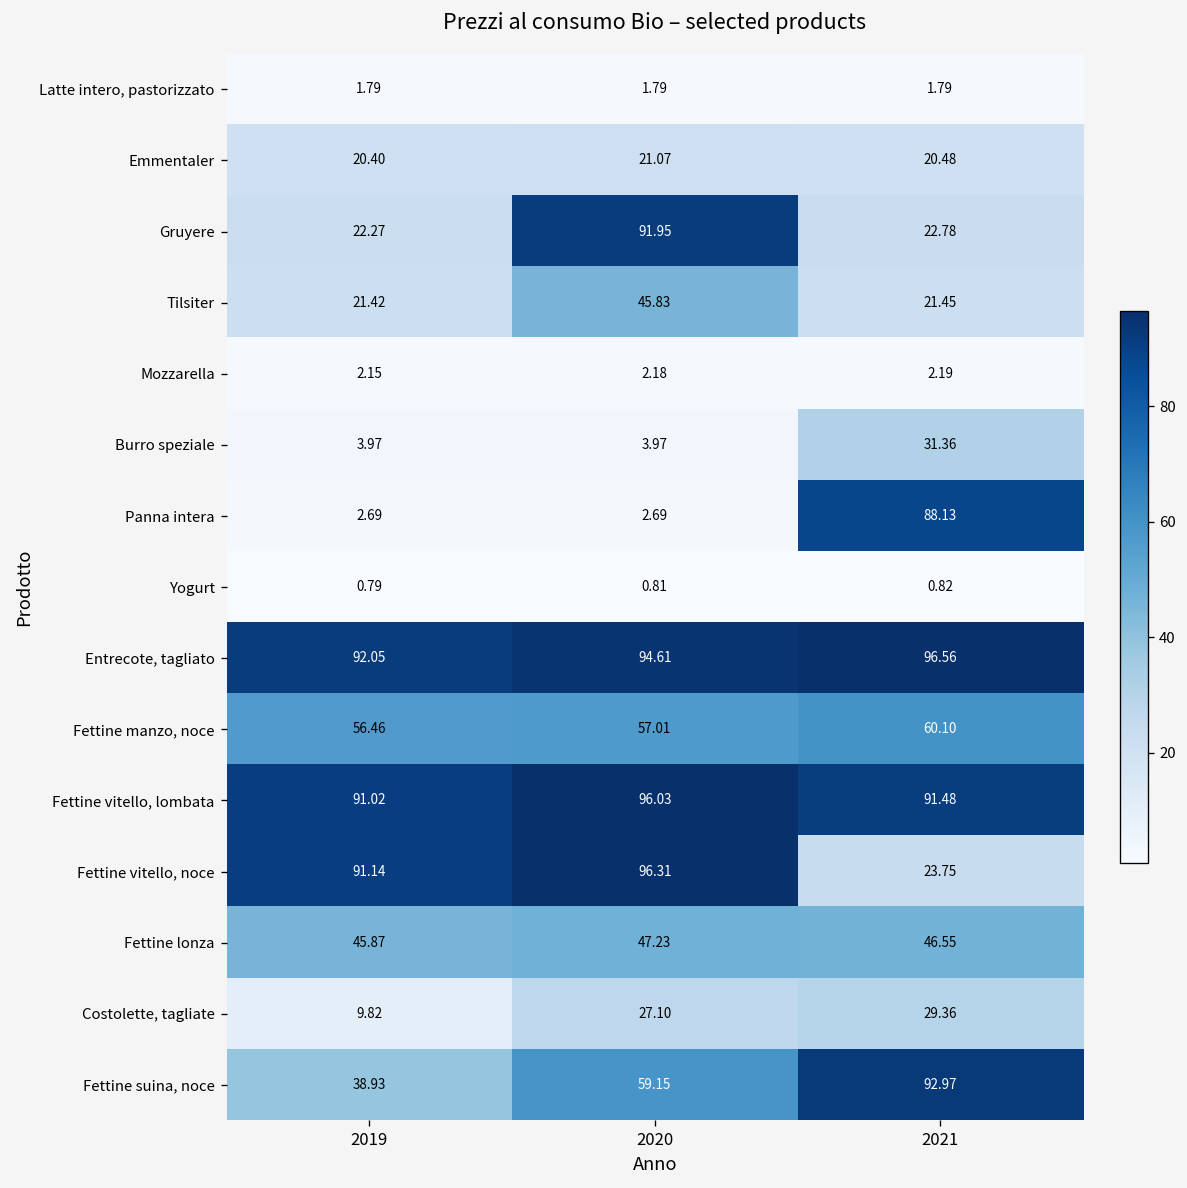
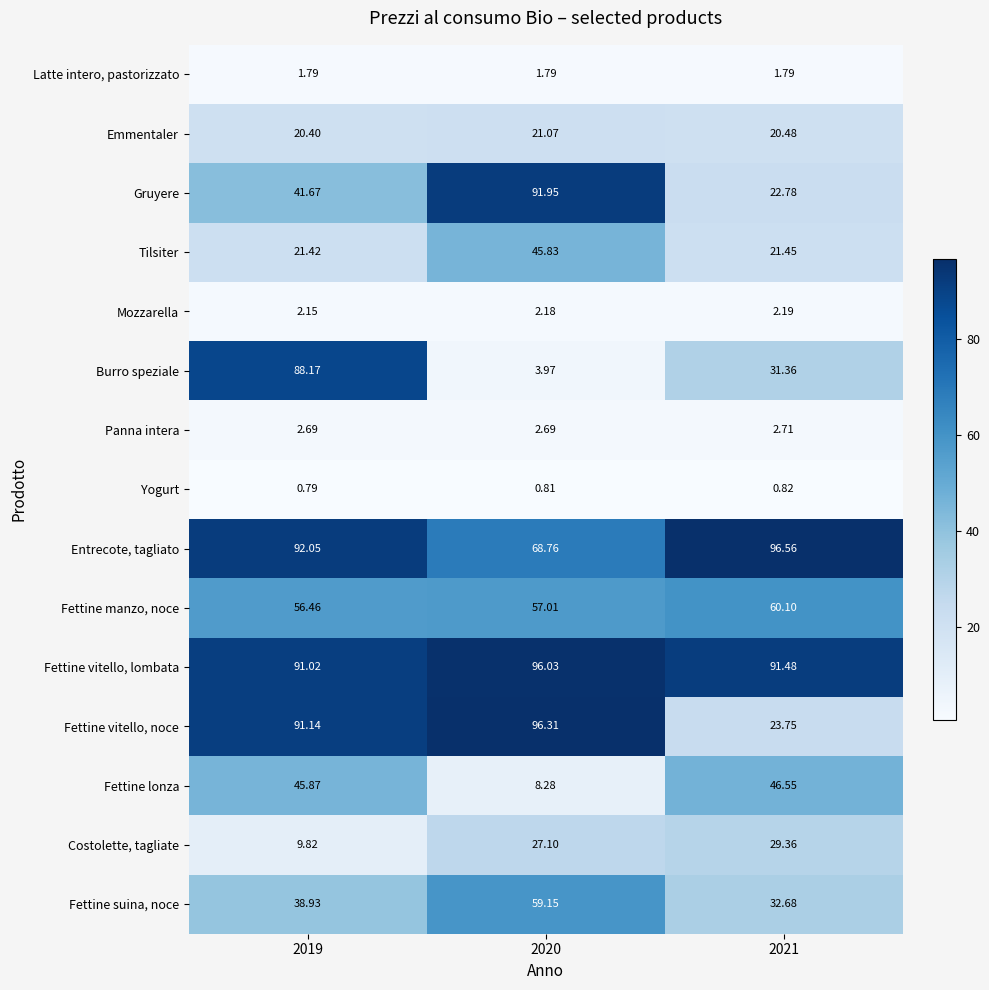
  {
    "Latte intero, pastorizzato": {
      "2019": 1.79,
      "2020": 1.79,
      "2021": 1.79
    },
    "Emmentaler": {
      "2019": 20.40,
      "2020": 21.07,
      "2021": 20.48
    },
    "Gruyere": {
-     "2019": 22.27,
+     "2019": 41.67,
      "2020": 91.95,
      "2021": 22.78
    },
    "Tilsiter": {
      "2019": 21.42,
      "2020": 45.83,
      "2021": 21.45
    },
    "Mozzarella": {
      "2019": 2.15,
      "2020": 2.18,
      "2021": 2.19
    },
    "Burro speziale": {
-     "2019": 3.97,
+     "2019": 88.17,
      "2020": 3.97,
      "2021": 31.36
    },
    "Panna intera": {
      "2019": 2.69,
      "2020": 2.69,
-     "2021": 88.13
+     "2021": 2.71
    },
    "Yogurt": {
      "2019": 0.79,
      "2020": 0.81,
      "2021": 0.82
    },
    "Entrecote, tagliato": {
      "2019": 92.05,
-     "2020": 94.61,
+     "2020": 68.76,
      "2021": 96.56
    },
    "Fettine manzo, noce": {
      "2019": 56.46,
      "2020": 57.01,
      "2021": 60.10
    },
    "Fettine vitello, lombata": {
      "2019": 91.02,
      "2020": 96.03,
      "2021": 91.48
    },
    "Fettine vitello, noce": {
      "2019": 91.14,
      "2020": 96.31,
      "2021": 23.75
    },
    "Fettine lonza": {
      "2019": 45.87,
-     "2020": 47.23,
+     "2020": 8.28,
      "2021": 46.55
    },
    "Costolette, tagliate": {
      "2019": 9.82,
      "2020": 27.10,
      "2021": 29.36
    },
    "Fettine suina, noce": {
      "2019": 38.93,
      "2020": 59.15,
-     "2021": 92.97
+     "2021": 32.68
    }
  }
